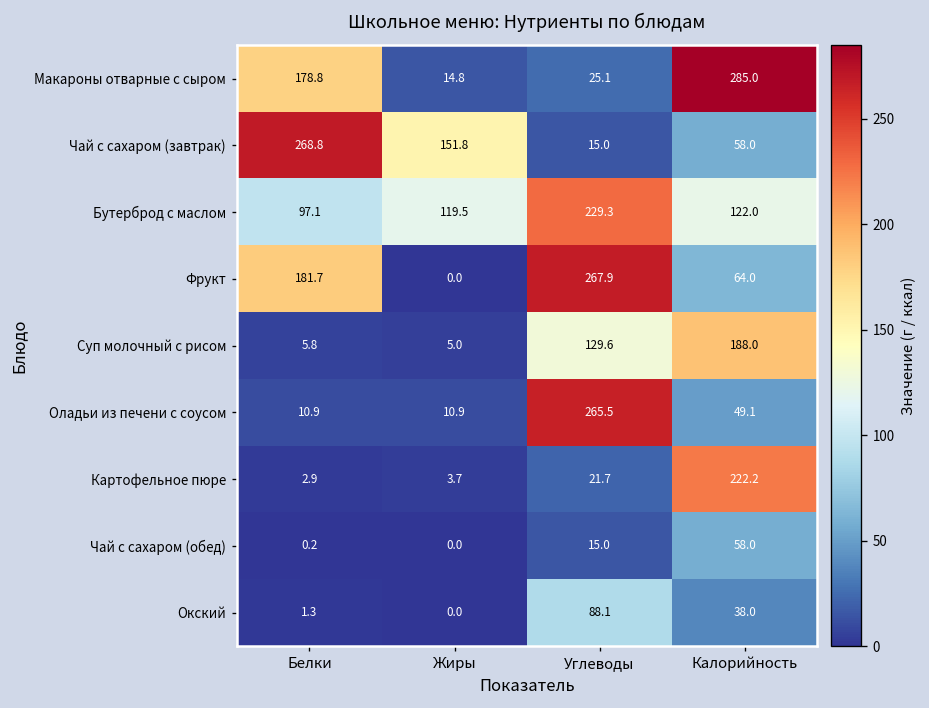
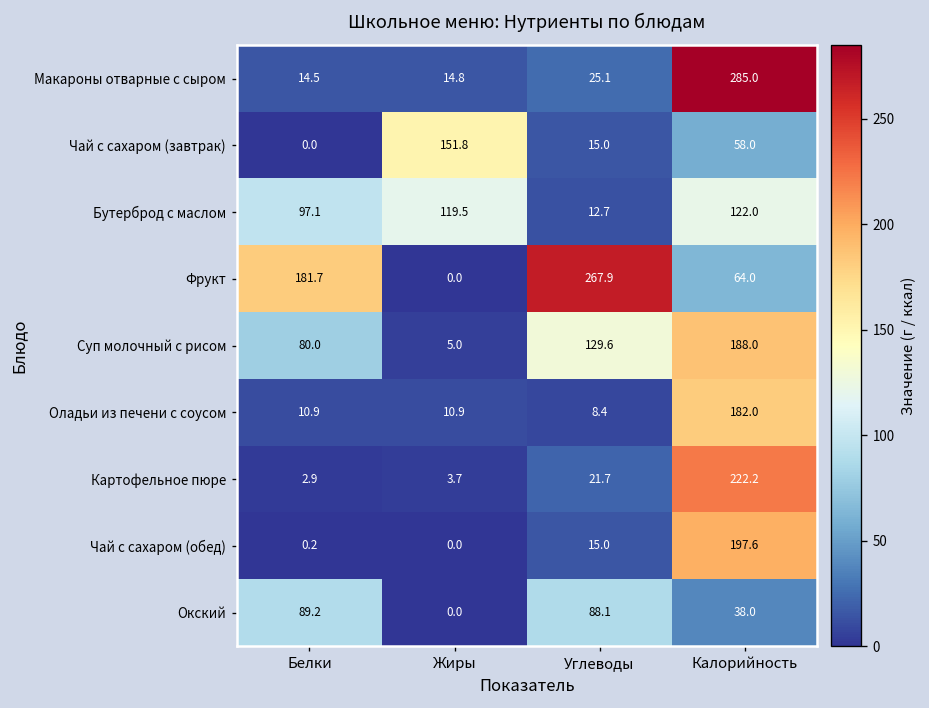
  {
    "Макароны отварные с сыром": {
-     "Белки": 178.8,
+     "Белки": 14.5,
      "Жиры": 14.8,
      "Углеводы": 25.1,
      "Калорийность": 285.0
    },
    "Чай с сахаром (завтрак)": {
-     "Белки": 268.8,
+     "Белки": 0.0,
      "Жиры": 151.8,
      "Углеводы": 15.0,
      "Калорийность": 58.0
    },
    "Бутерброд с маслом": {
      "Белки": 97.1,
      "Жиры": 119.5,
-     "Углеводы": 229.3,
+     "Углеводы": 12.7,
      "Калорийность": 122.0
    },
    "Фрукт": {
      "Белки": 181.7,
      "Жиры": 0.0,
      "Углеводы": 267.9,
      "Калорийность": 64.0
    },
    "Суп молочный с рисом": {
-     "Белки": 5.8,
+     "Белки": 80.0,
      "Жиры": 5.0,
      "Углеводы": 129.6,
      "Калорийность": 188.0
    },
    "Оладьи из печени с соусом": {
      "Белки": 10.9,
      "Жиры": 10.9,
-     "Углеводы": 265.5,
-     "Калорийность": 49.1
+     "Углеводы": 8.4,
+     "Калорийность": 182.0
    },
    "Картофельное пюре": {
      "Белки": 2.9,
      "Жиры": 3.7,
      "Углеводы": 21.7,
      "Калорийность": 222.2
    },
    "Чай с сахаром (обед)": {
      "Белки": 0.2,
      "Жиры": 0.0,
      "Углеводы": 15.0,
-     "Калорийность": 58.0
+     "Калорийность": 197.6
    },
    "Окский": {
-     "Белки": 1.3,
+     "Белки": 89.2,
      "Жиры": 0.0,
      "Углеводы": 88.1,
      "Калорийность": 38.0
    }
  }
